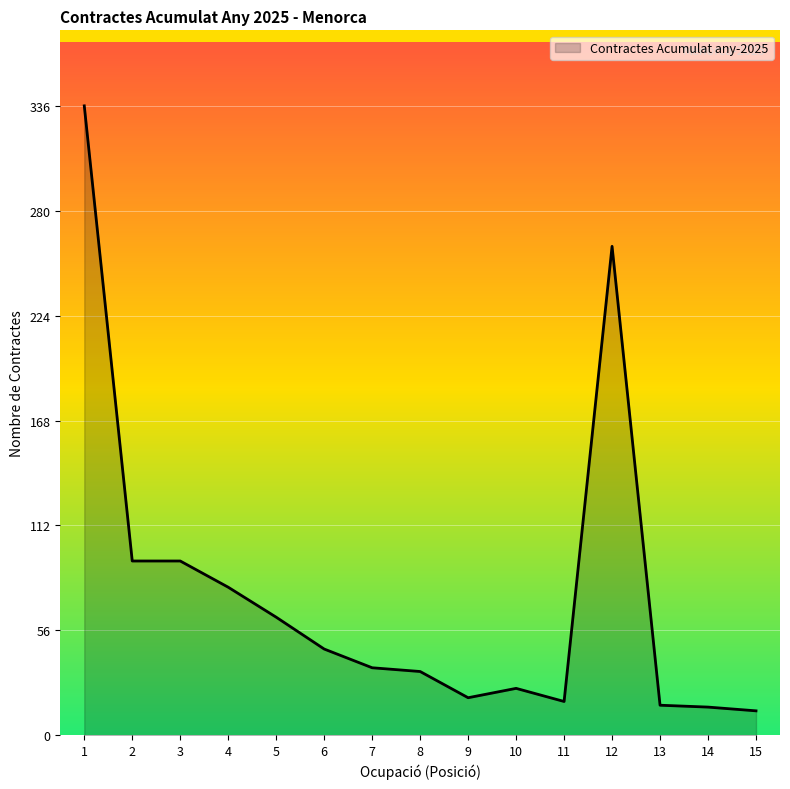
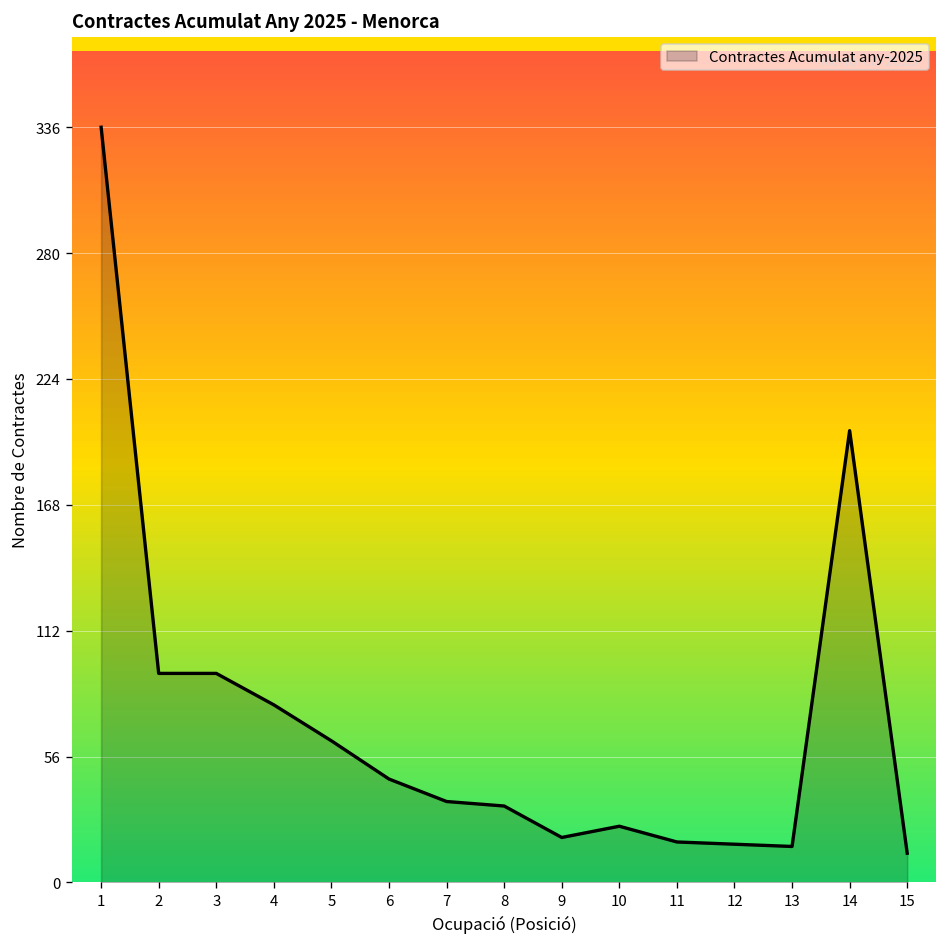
  {
    "1": 336,
    "2": 93,
    "3": 93,
    "4": 79,
    "5": 63,
    "6": 46,
    "7": 36,
    "8": 34,
    "9": 20,
    "10": 25,
    "11": 18,
-   "12": 261,
+   "12": 17,
    "13": 16,
-   "14": 15,
+   "14": 201,
    "15": 13
  }
